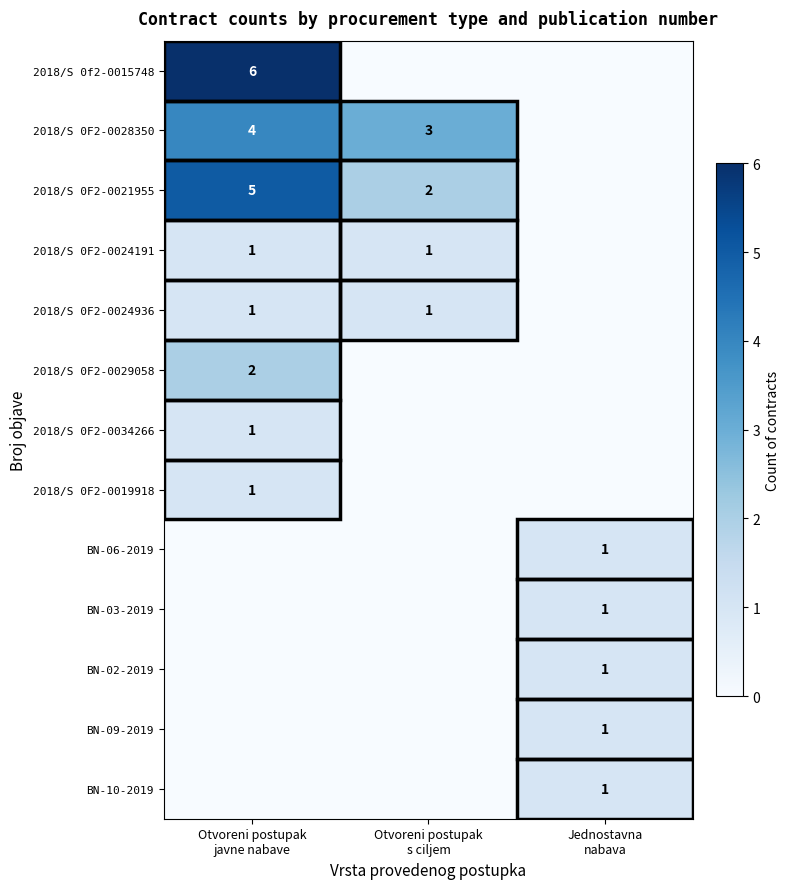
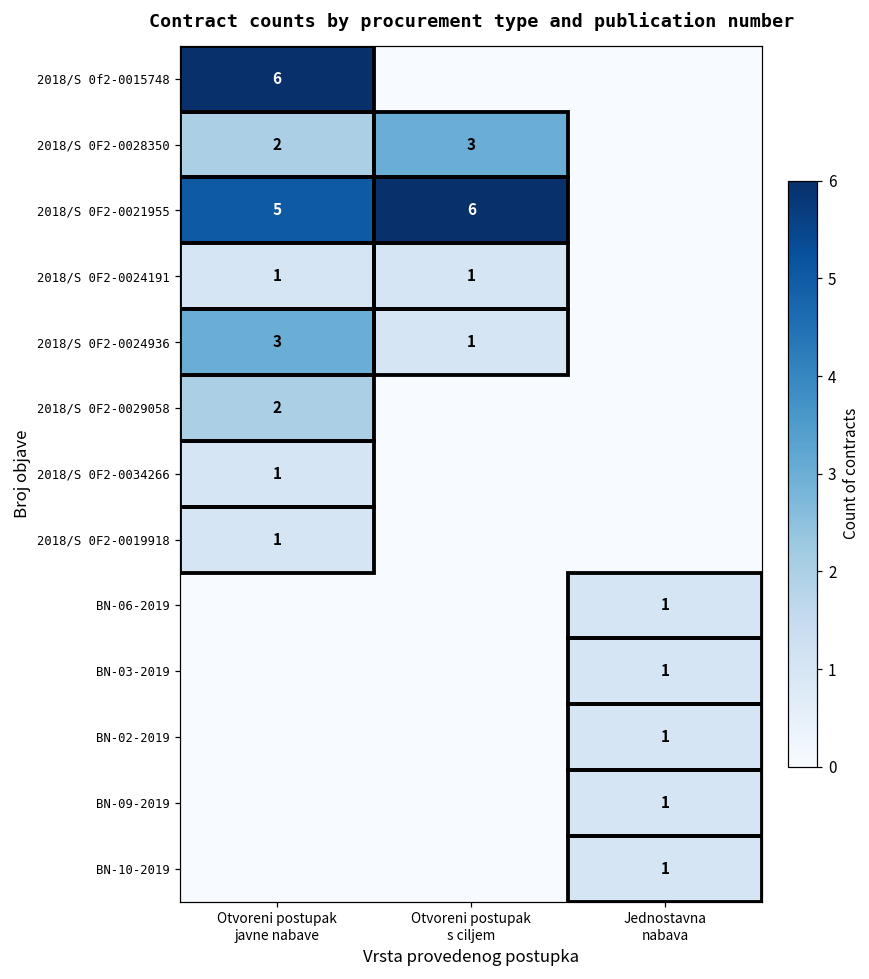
  {
    "2018/S 0f2-0015748": {
      "Otvoreni postupak javne nabave": 6
    },
    "2018/S 0F2-0028350": {
-     "Otvoreni postupak javne nabave": 4,
+     "Otvoreni postupak javne nabave": 2,
      "Otvoreni postupak s ciljem": 3
    },
    "2018/S 0F2-0021955": {
      "Otvoreni postupak javne nabave": 5,
-     "Otvoreni postupak s ciljem": 2
+     "Otvoreni postupak s ciljem": 6
    },
    "2018/S 0F2-0024191": {
      "Otvoreni postupak javne nabave": 1,
      "Otvoreni postupak s ciljem": 1
    },
    "2018/S 0F2-0024936": {
-     "Otvoreni postupak javne nabave": 1,
+     "Otvoreni postupak javne nabave": 3,
      "Otvoreni postupak s ciljem": 1
    },
    "2018/S 0F2-0029058": {
      "Otvoreni postupak javne nabave": 2
    },
    "2018/S 0F2-0034266": {
      "Otvoreni postupak javne nabave": 1
    },
    "2018/S 0F2-0019918": {
      "Otvoreni postupak javne nabave": 1
    },
    "BN-06-2019": {
      "Jednostavna nabava": 1
    },
    "BN-03-2019": {
      "Jednostavna nabava": 1
    },
    "BN-02-2019": {
      "Jednostavna nabava": 1
    },
    "BN-09-2019": {
      "Jednostavna nabava": 1
    },
    "BN-10-2019": {
      "Jednostavna nabava": 1
    }
  }
